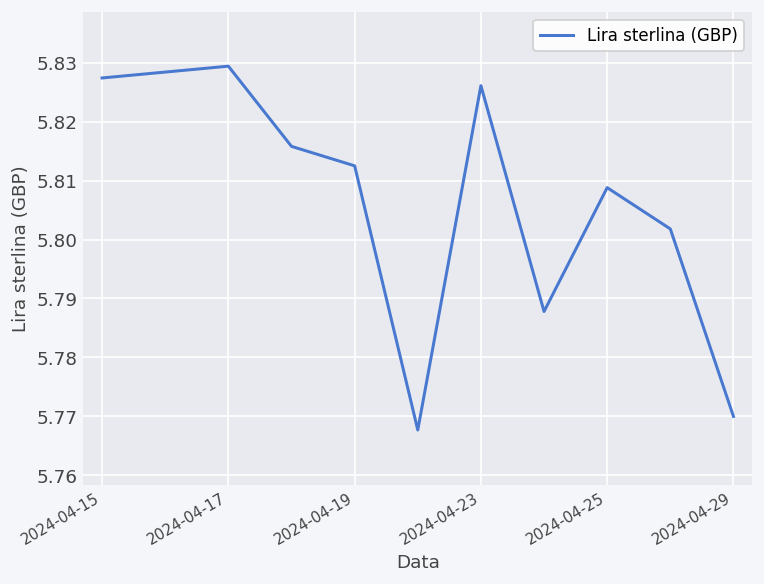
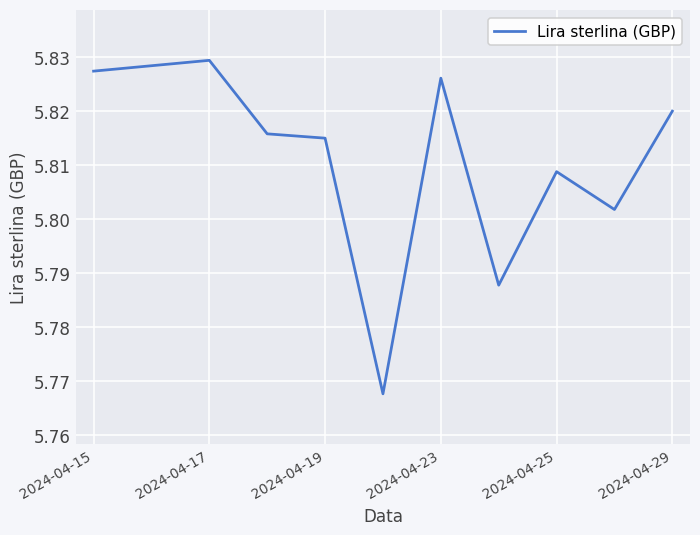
  {
    "2024-04-15": 5.827,
    "2024-04-17": 5.829,
-   "2024-04-19": 5.813,
+   "2024-04-19": 5.815,
    "2024-04-23": 5.826,
    "2024-04-25": 5.809,
-   "2024-04-29": 5.77
+   "2024-04-29": 5.82
  }
